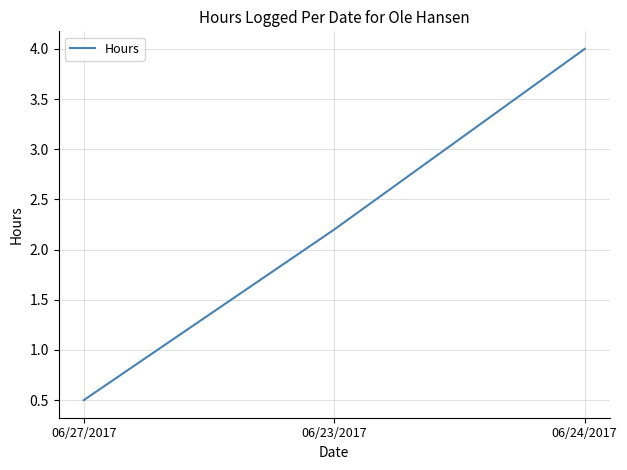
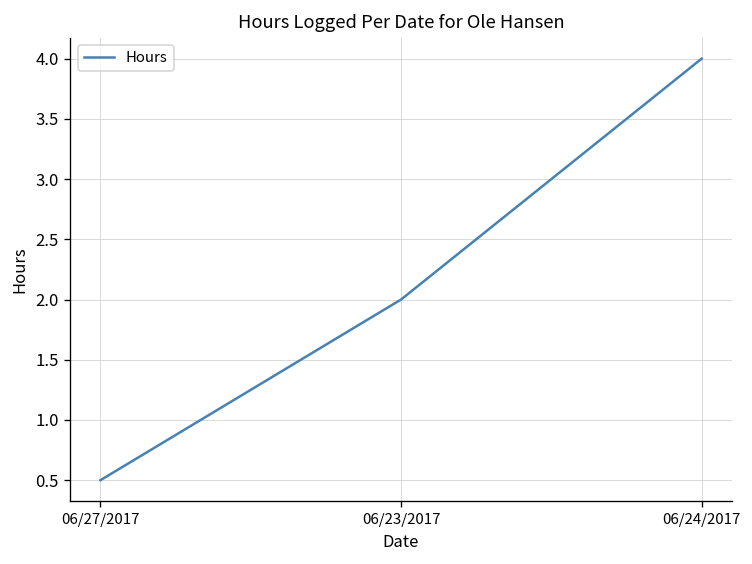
  {
    "06/27/2017": 0.5,
-   "06/23/2017": 2.2,
+   "06/23/2017": 2.0,
    "06/24/2017": 4.0
  }
